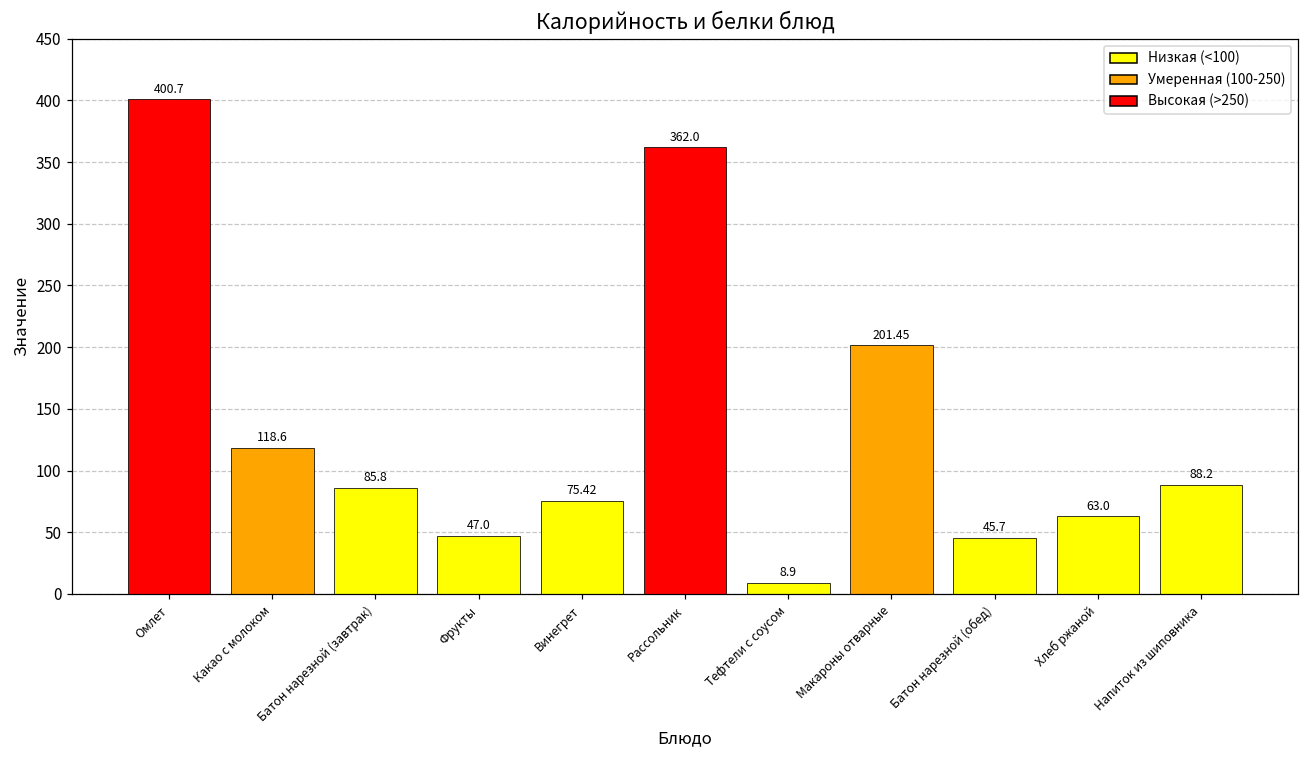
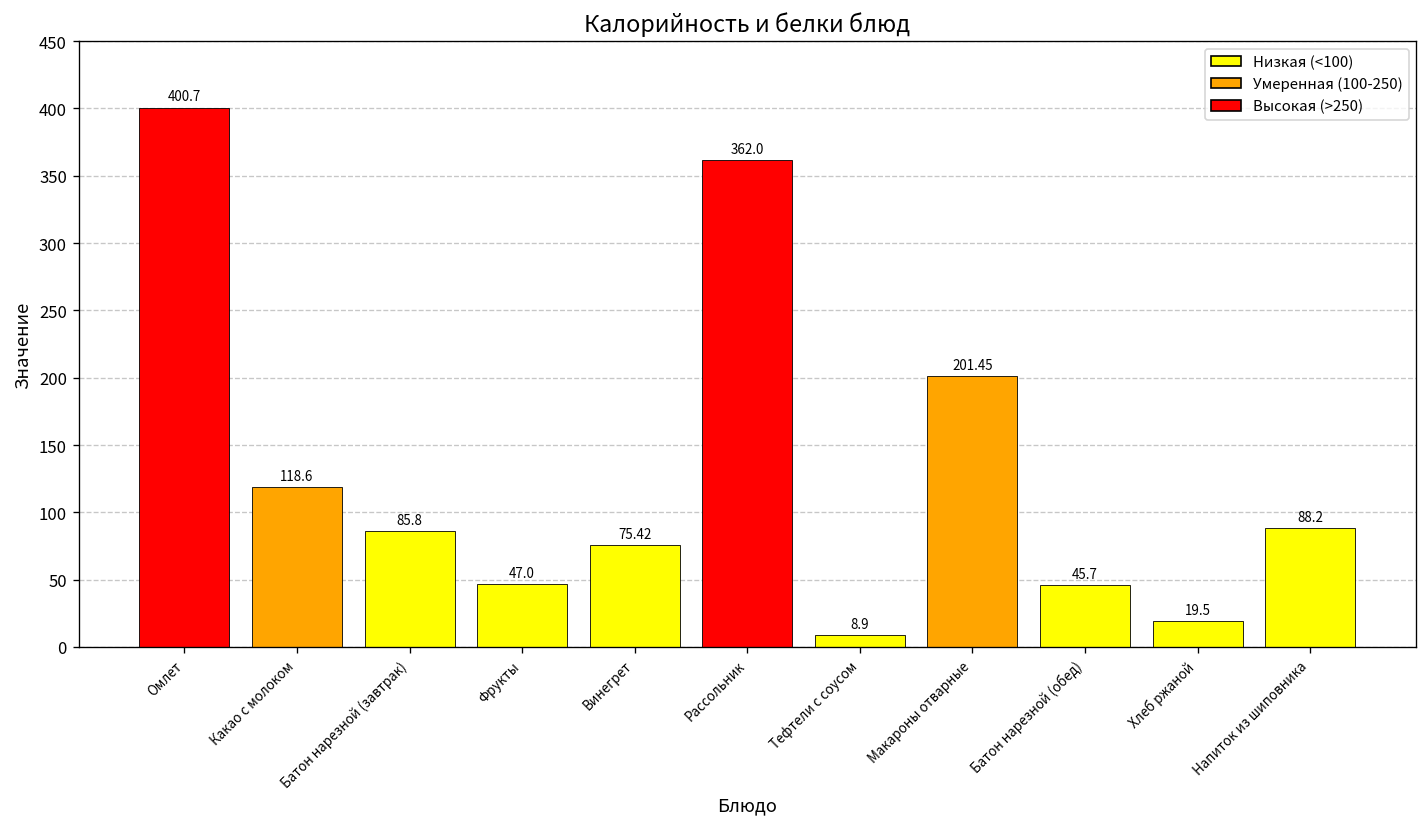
  {
    "Омлет": 400.7,
    "Какао с молоком": 118.6,
    "Батон нарезной (завтрак)": 85.8,
    "Фрукты": 47.0,
    "Винегрет": 75.42,
    "Рассольник": 362.0,
    "Тефтели с соусом": 8.9,
    "Макароны отварные": 201.45,
    "Батон нарезной (обед)": 45.7,
-   "Хлеб ржаной": 63.0,
+   "Хлеб ржаной": 19.5,
    "Напиток из шиповника": 88.2
  }
